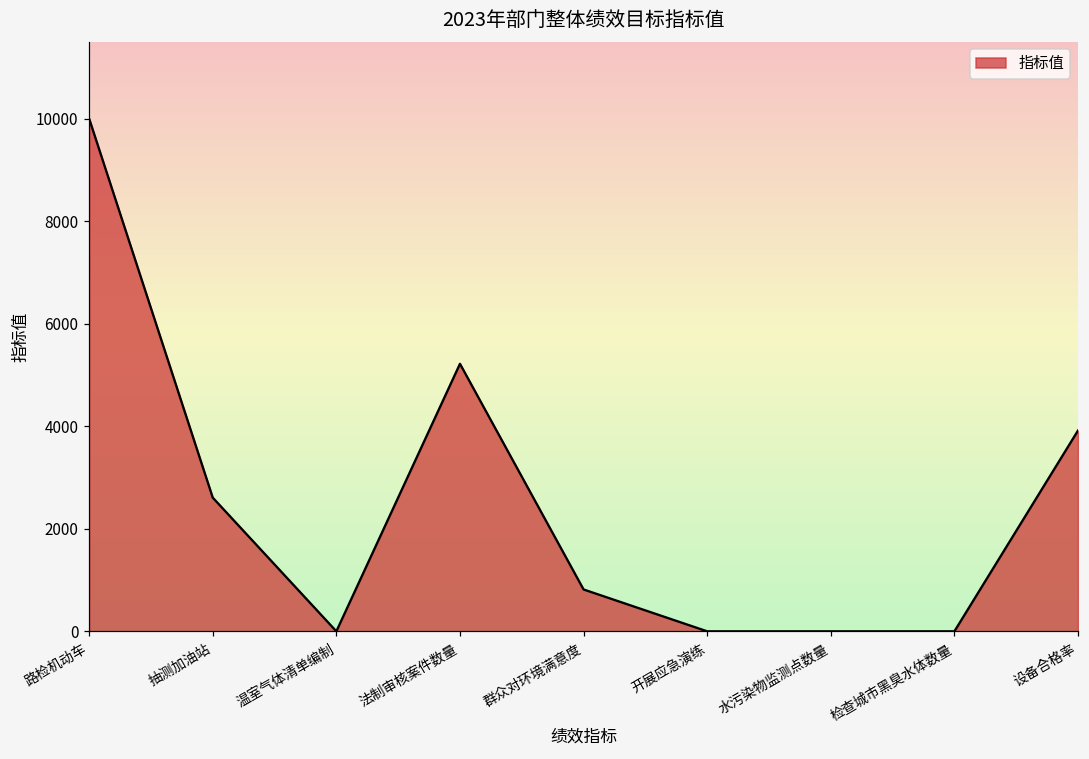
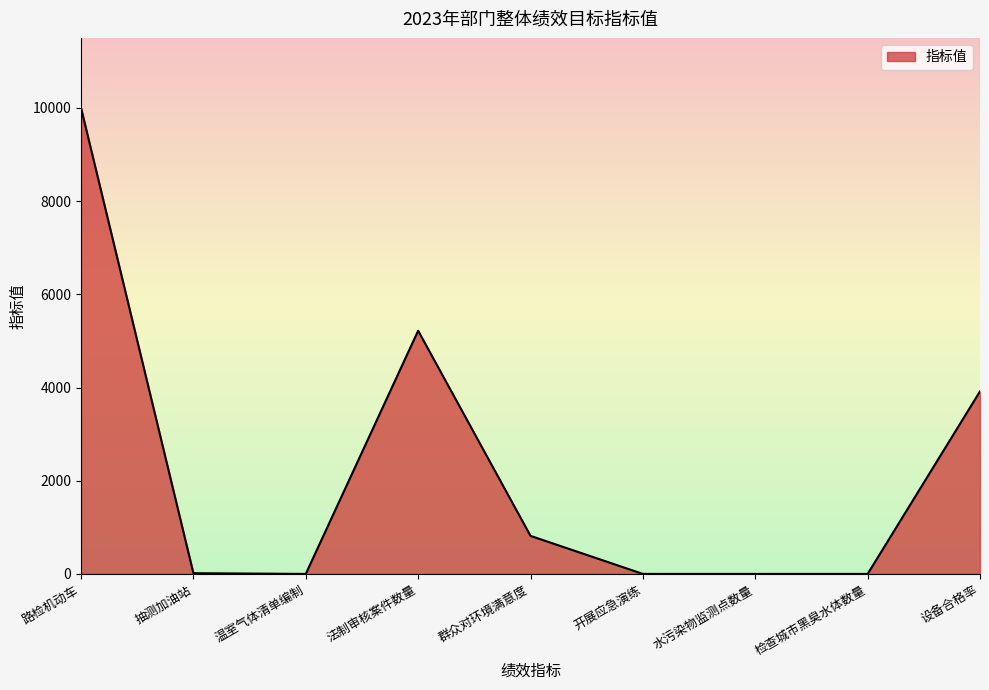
  {
    "路检机动车": 10000,
-   "抽测加油站": 2600,
+   "抽测加油站": 0,
    "温室气体清单编制": 0,
    "法制审核案件数量": 5200,
    "群众对环境满意度": 800,
    "开展应急演练": 0,
    "水污染物监测点数量": 0,
    "检查城市黑臭水体数量": 0,
    "设备合格率": 3900
  }
